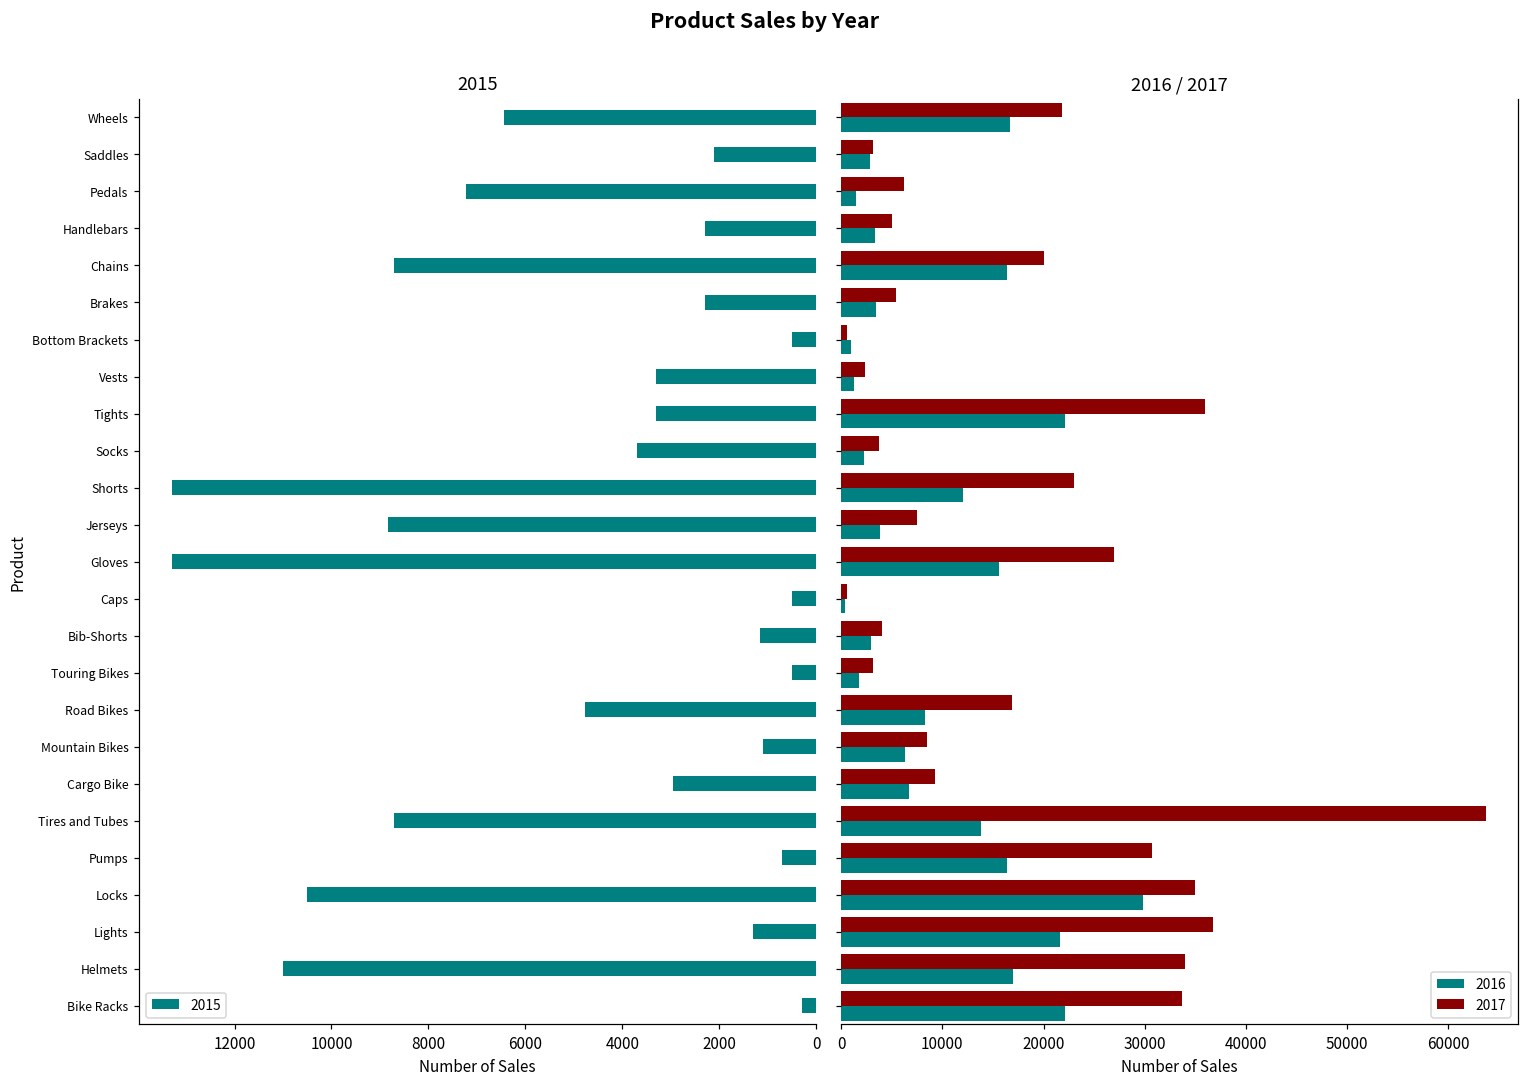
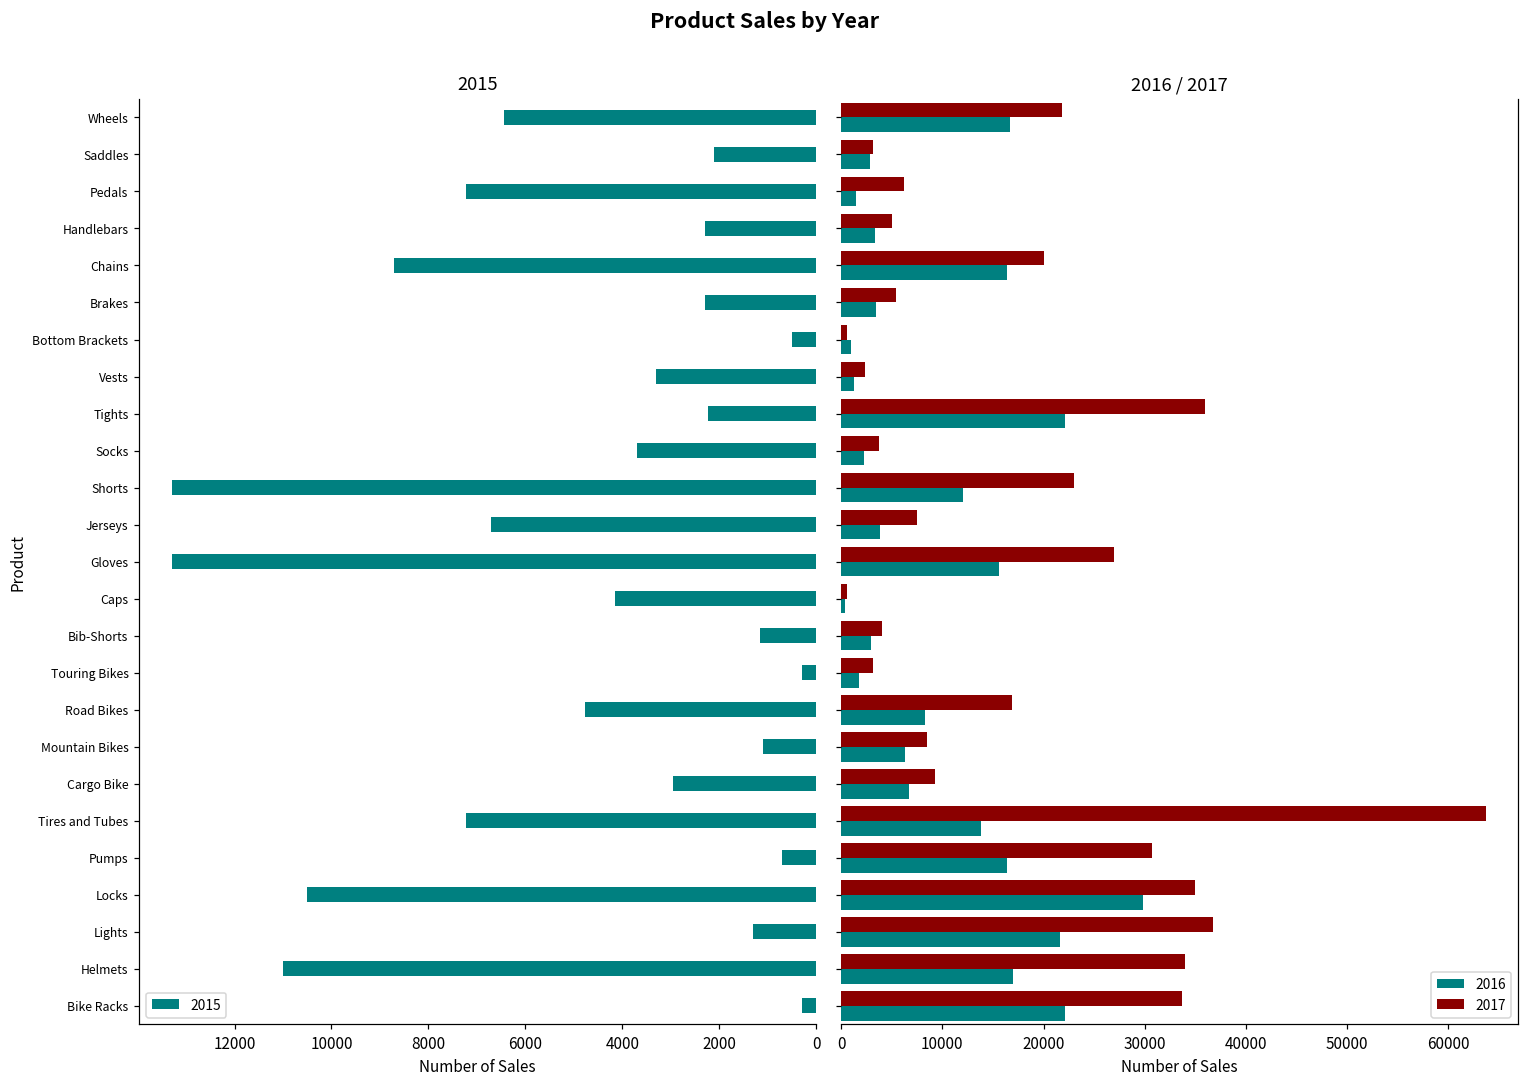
  {
    "2015": {
      "Wheels": 6400,
      "Saddles": 2100,
      "Pedals": 7200,
      "Handlebars": 2300,
      "Chains": 8700,
      "Brakes": 2300,
      "Bottom Brackets": 500,
      "Vests": 3300,
-     "Tights": 3300,
+     "Tights": 2200,
      "Socks": 3700,
      "Shorts": 13300,
-     "Jerseys": 8800,
+     "Jerseys": 6700,
      "Gloves": 13300,
-     "Caps": 500,
+     "Caps": 4100,
      "Bib-Shorts": 1200,
-     "Touring Bikes": 500,
+     "Touring Bikes": 300,
      "Road Bikes": 4800,
      "Mountain Bikes": 1100,
      "Cargo Bike": 3000,
-     "Tires and Tubes": 8700,
+     "Tires and Tubes": 7200,
      "Pumps": 700,
      "Locks": 10500,
      "Lights": 1300,
      "Helmets": 11000,
      "Bike Racks": 300
    }
  }
